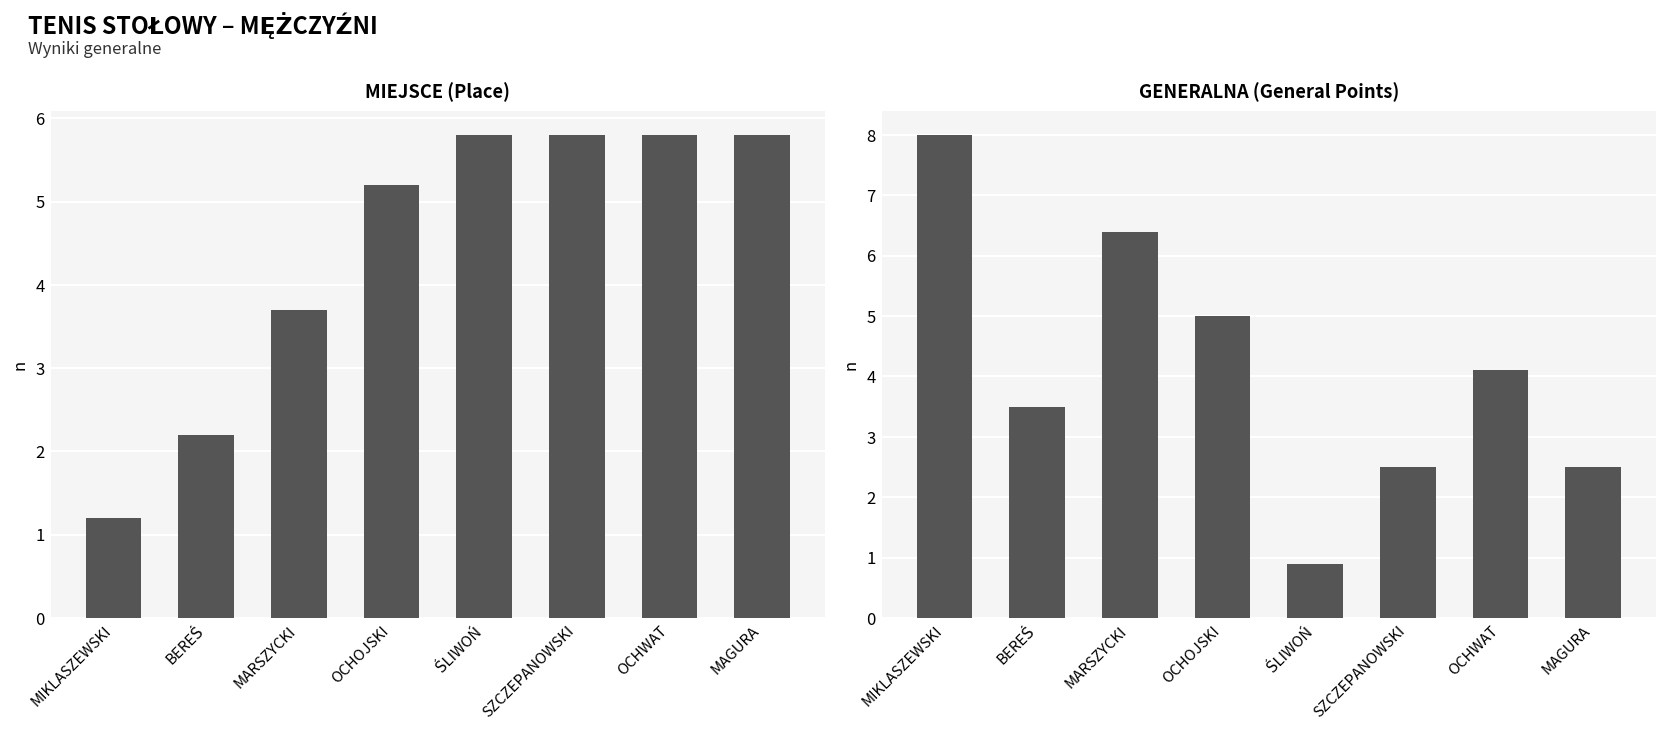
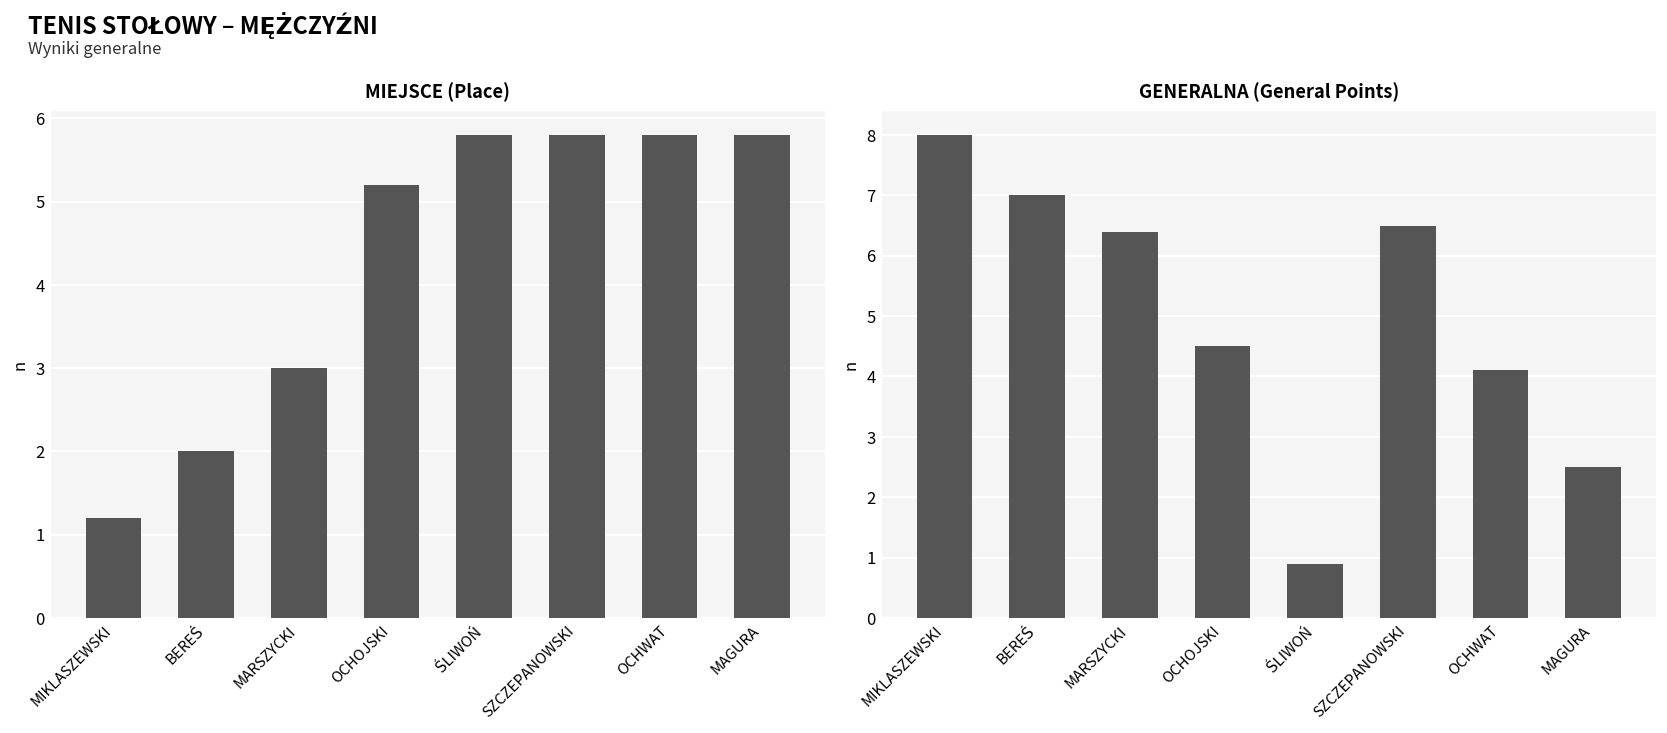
  {
    "MIEJSCE (Place)": {
      "MIKLASZEWSKI": 1.2,
-     "BEREŚ": 2.2,
-     "MARSZYCKI": 3.7,
+     "BEREŚ": 2.0,
+     "MARSZYCKI": 3.0,
      "OCHOJSKI": 5.2,
      "ŚLIWOŃ": 5.8,
      "SZCZEPANOWSKI": 5.8,
      "OCHWAT": 5.8,
      "MAGURA": 5.8
    },
    "GENERALNA (General Points)": {
      "MIKLASZEWSKI": 8.0,
-     "BEREŚ": 3.5,
+     "BEREŚ": 7.0,
      "MARSZYCKI": 6.4,
-     "OCHOJSKI": 5.0,
+     "OCHOJSKI": 4.5,
      "ŚLIWOŃ": 0.9,
-     "SZCZEPANOWSKI": 2.5,
+     "SZCZEPANOWSKI": 6.5,
      "OCHWAT": 4.1,
      "MAGURA": 2.5
    }
  }
